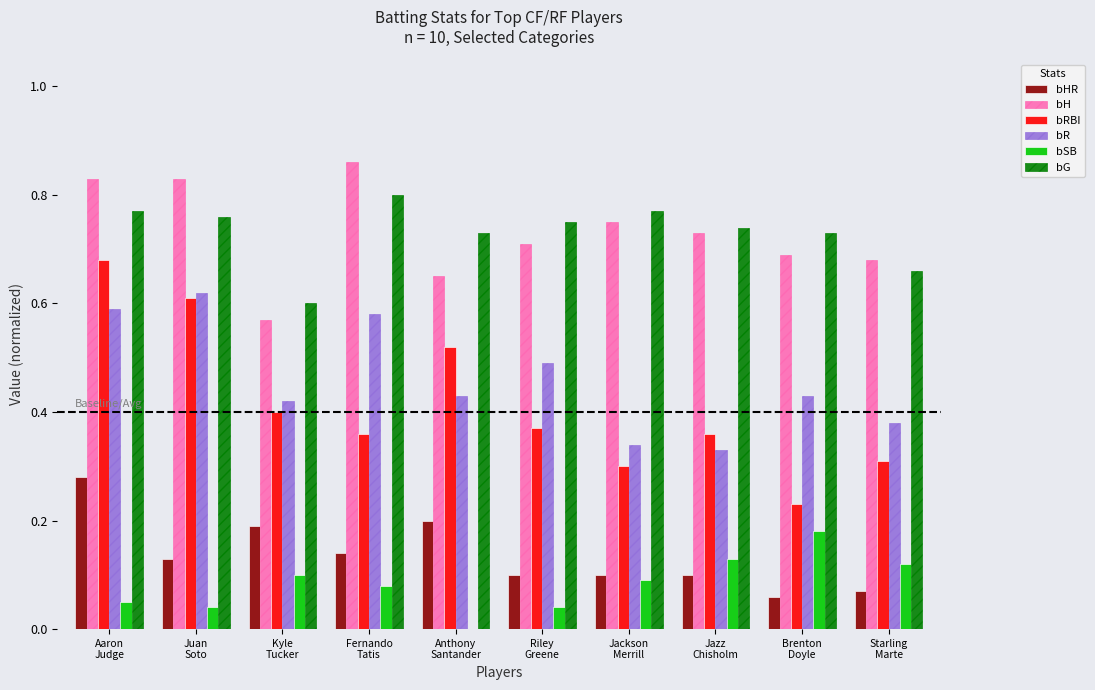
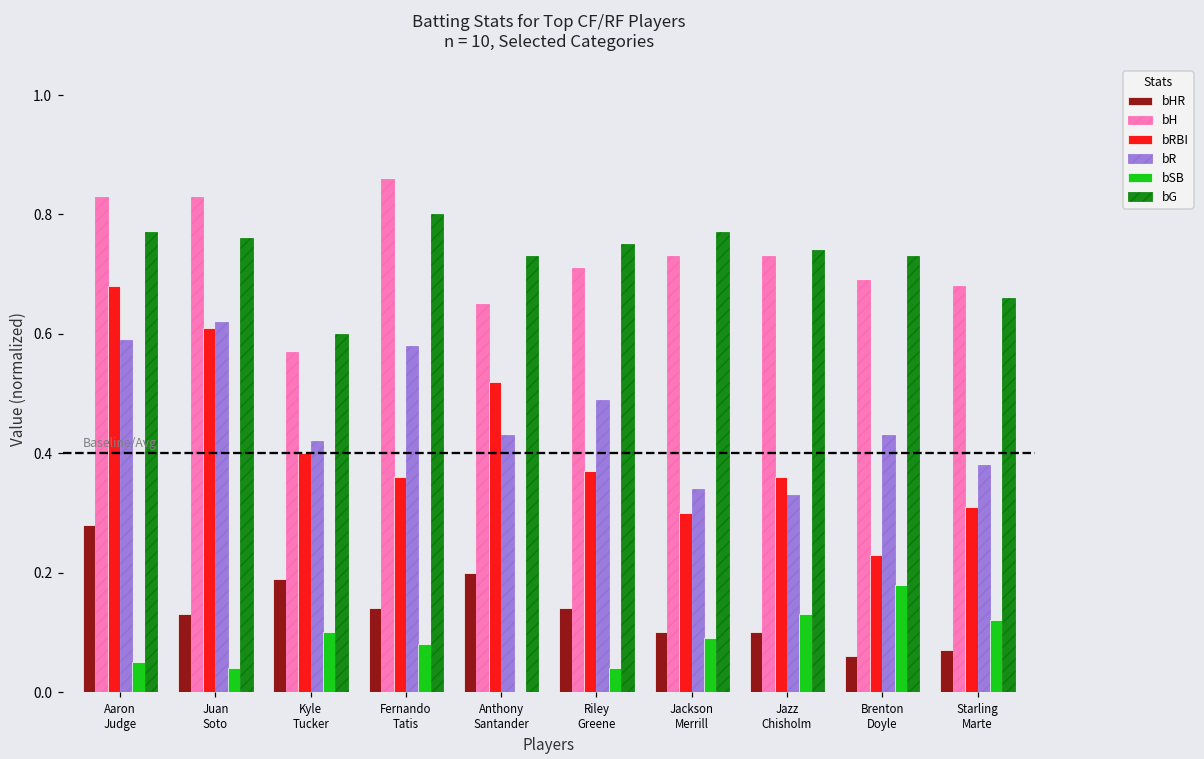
  {
    "bHR": {
      "Aaron Judge": 0.28,
      "Juan Soto": 0.13,
      "Kyle Tucker": 0.19,
      "Fernando Tatis": 0.14,
      "Anthony Santander": 0.20,
-     "Riley Greene": 0.10,
+     "Riley Greene": 0.14,
      "Jackson Merrill": 0.10,
      "Jazz Chisholm": 0.10,
      "Brenton Doyle": 0.06,
      "Starling Marte": 0.07
    },
    "bH": {
      "Aaron Judge": 0.83,
      "Juan Soto": 0.83,
      "Kyle Tucker": 0.57,
      "Fernando Tatis": 0.86,
      "Anthony Santander": 0.65,
      "Riley Greene": 0.71,
-     "Jackson Merrill": 0.75,
+     "Jackson Merrill": 0.73,
      "Jazz Chisholm": 0.73,
      "Brenton Doyle": 0.69,
      "Starling Marte": 0.68
    },
    "bRBI": {
      "Aaron Judge": 0.68,
      "Juan Soto": 0.61,
      "Kyle Tucker": 0.40,
      "Fernando Tatis": 0.36,
      "Anthony Santander": 0.52,
      "Riley Greene": 0.37,
      "Jackson Merrill": 0.30,
      "Jazz Chisholm": 0.36,
      "Brenton Doyle": 0.23,
      "Starling Marte": 0.31
    },
    "bR": {
      "Aaron Judge": 0.59,
      "Juan Soto": 0.62,
      "Kyle Tucker": 0.42,
      "Fernando Tatis": 0.58,
      "Anthony Santander": 0.43,
      "Riley Greene": 0.49,
      "Jackson Merrill": 0.34,
      "Jazz Chisholm": 0.33,
      "Brenton Doyle": 0.43,
      "Starling Marte": 0.38
    },
    "bSB": {
      "Aaron Judge": 0.05,
      "Juan Soto": 0.04,
      "Kyle Tucker": 0.10,
      "Fernando Tatis": 0.08,
      "Anthony Santander": 0.00,
      "Riley Greene": 0.04,
      "Jackson Merrill": 0.09,
      "Jazz Chisholm": 0.13,
      "Brenton Doyle": 0.18,
      "Starling Marte": 0.12
    },
    "bG": {
      "Aaron Judge": 0.77,
      "Juan Soto": 0.76,
      "Kyle Tucker": 0.60,
      "Fernando Tatis": 0.80,
      "Anthony Santander": 0.73,
      "Riley Greene": 0.75,
      "Jackson Merrill": 0.77,
      "Jazz Chisholm": 0.74,
      "Brenton Doyle": 0.73,
      "Starling Marte": 0.66
    }
  }
